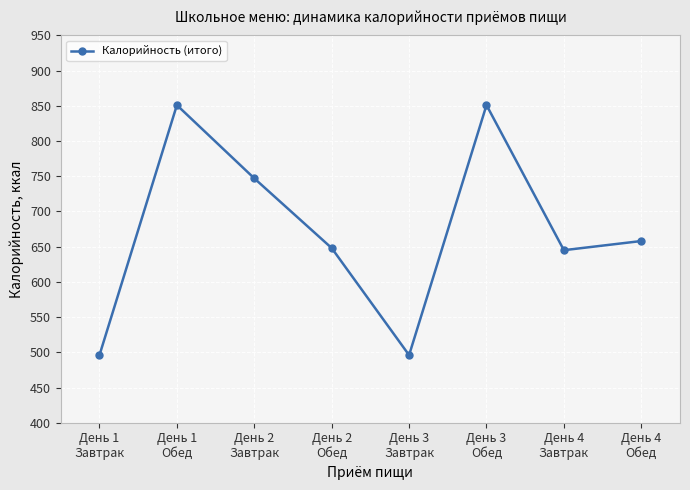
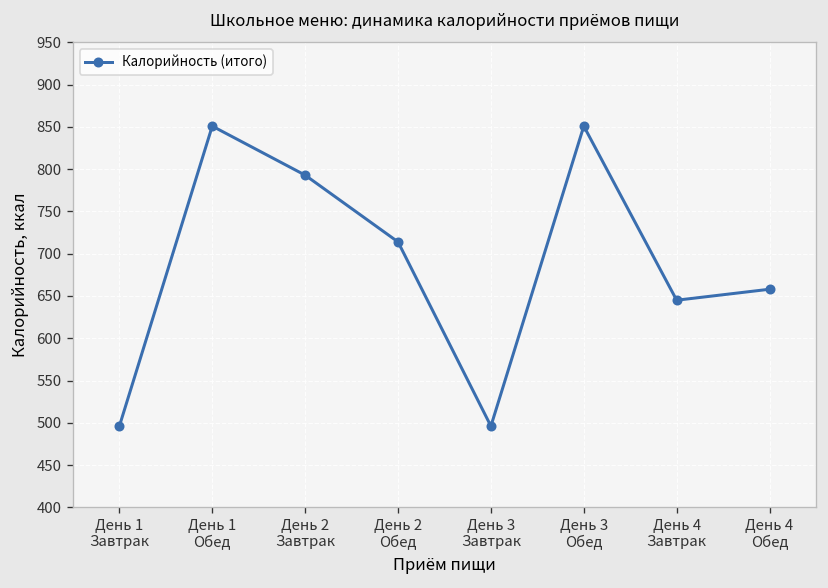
  {
    "День 1 Завтрак": 500,
    "День 1 Обед": 850,
-   "День 2 Завтрак": 750,
-   "День 2 Обед": 650,
+   "День 2 Завтрак": 790,
+   "День 2 Обед": 710,
    "День 3 Завтрак": 500,
    "День 3 Обед": 850,
    "День 4 Завтрак": 650,
    "День 4 Обед": 660
  }
